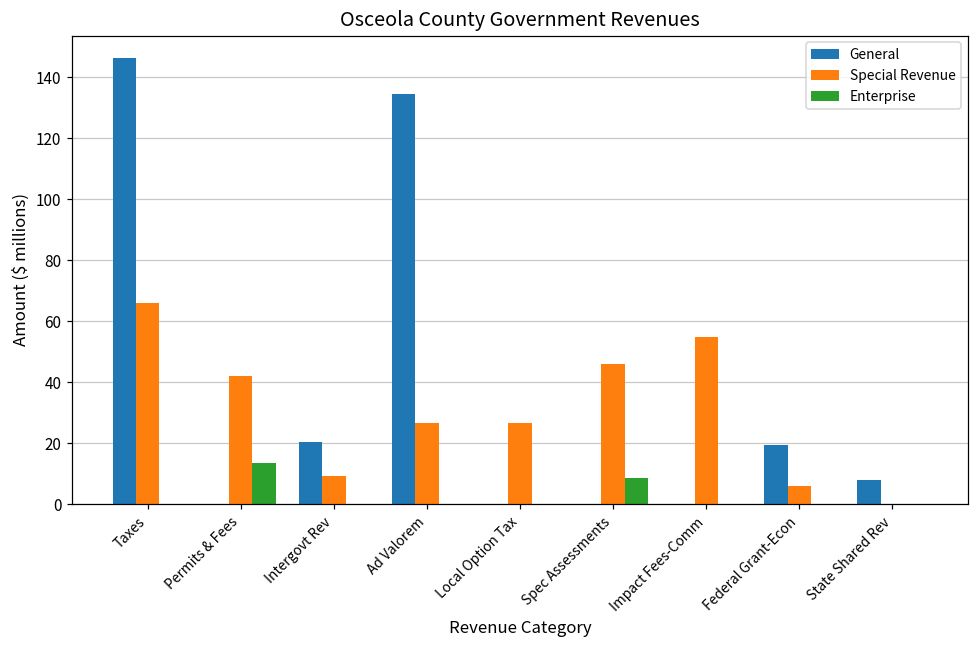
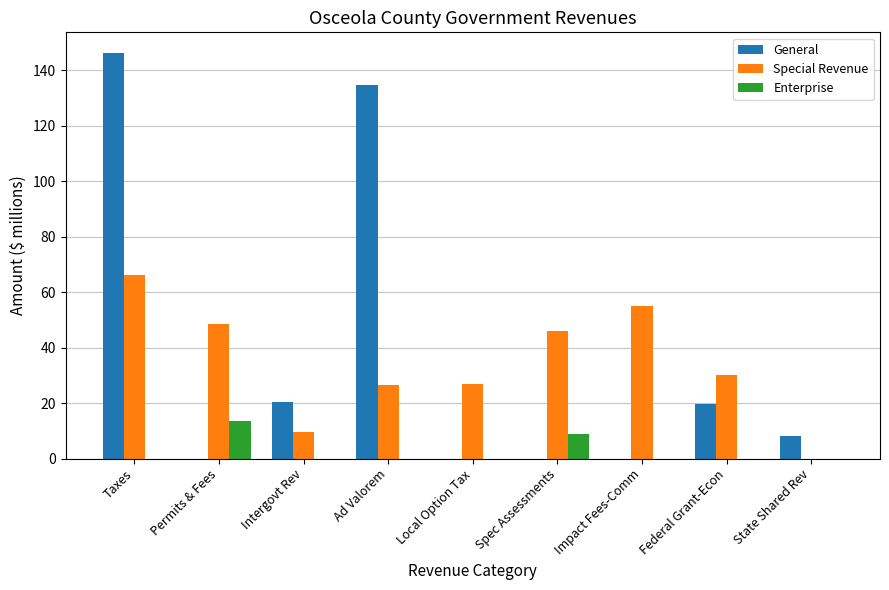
  {
    "General": {
      "Taxes": 146,
      "Permits & Fees": 0,
      "Intergovt Rev": 20,
      "Ad Valorem": 135,
      "Local Option Tax": 0,
      "Spec Assessments": 0,
      "Impact Fees-Comm": 0,
      "Federal Grant-Econ": 19,
      "State Shared Rev": 8
    },
    "Special Revenue": {
      "Taxes": 66,
-     "Permits & Fees": 42,
+     "Permits & Fees": 49,
      "Intergovt Rev": 9,
      "Ad Valorem": 27,
      "Local Option Tax": 27,
      "Spec Assessments": 46,
      "Impact Fees-Comm": 55,
-     "Federal Grant-Econ": 6,
+     "Federal Grant-Econ": 30,
      "State Shared Rev": 0
    },
    "Enterprise": {
      "Taxes": 0,
      "Permits & Fees": 14,
      "Intergovt Rev": 0,
      "Ad Valorem": 0,
      "Local Option Tax": 0,
      "Spec Assessments": 9,
      "Impact Fees-Comm": 0,
      "Federal Grant-Econ": 0,
      "State Shared Rev": 0
    }
  }
